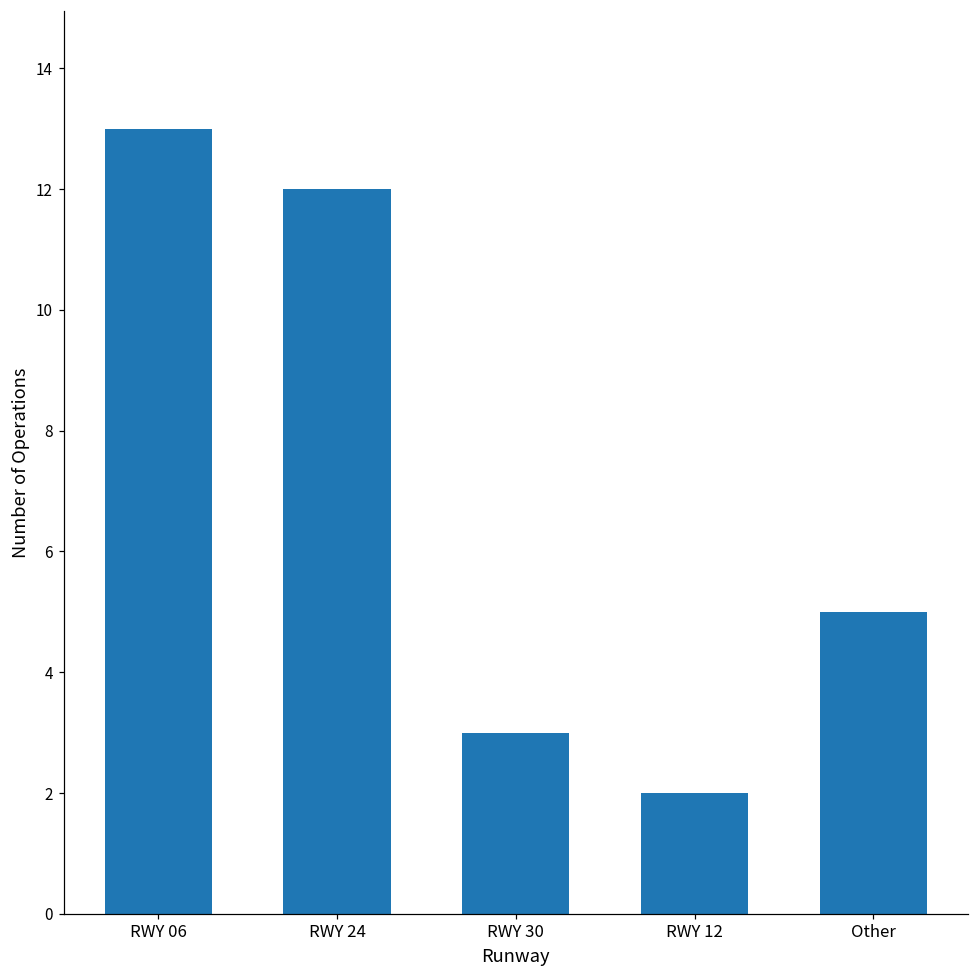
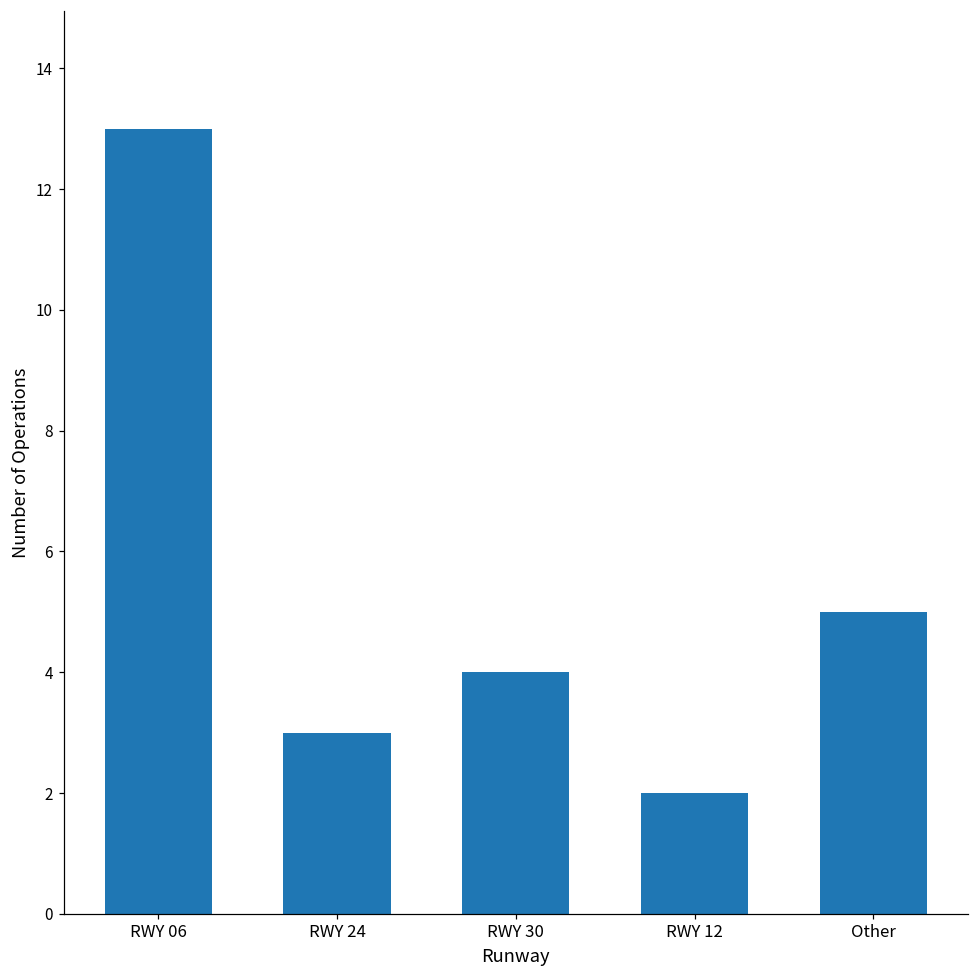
  {
    "RWY 06": 13,
-   "RWY 24": 12,
-   "RWY 30": 3,
+   "RWY 24": 3,
+   "RWY 30": 4,
    "RWY 12": 2,
    "Other": 5
  }
